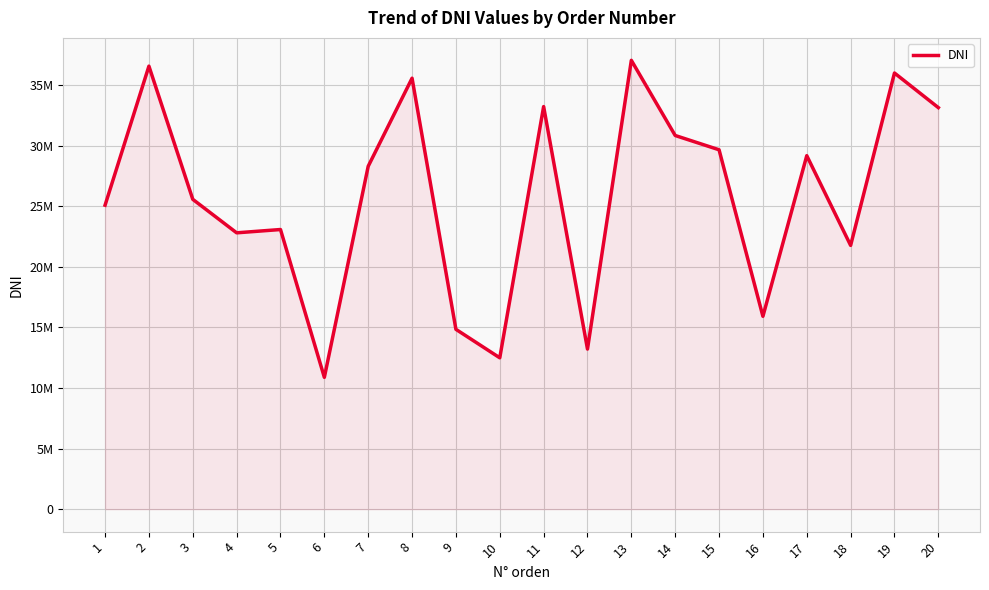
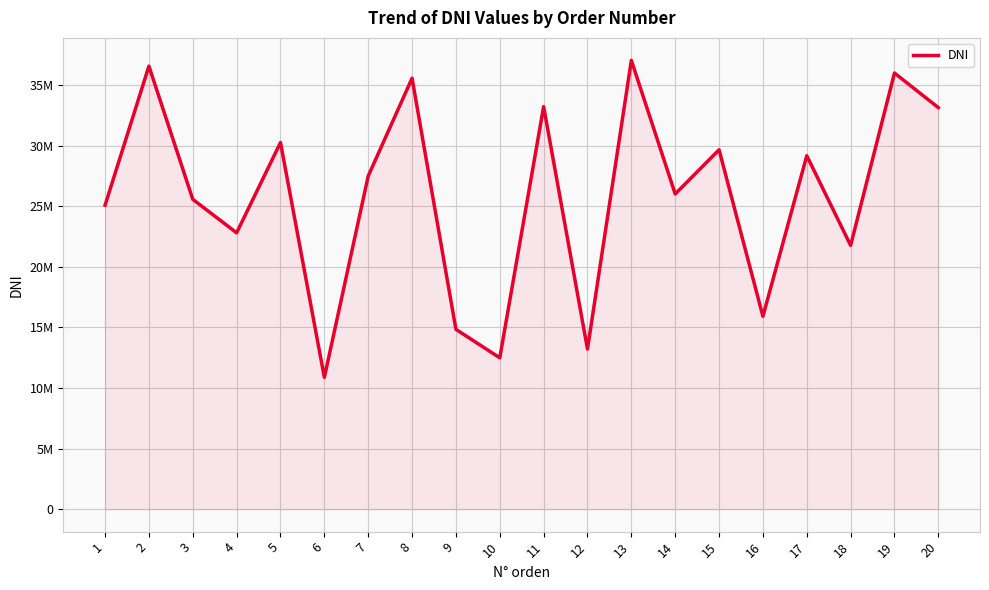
  {
    "1": 25100000,
    "2": 36600000,
    "3": 25600000,
    "4": 22800000,
-   "5": 23100000,
+   "5": 30300000,
    "6": 10900000,
-   "7": 28300000,
+   "7": 27500000,
    "8": 35600000,
    "9": 14800000,
    "10": 12500000,
    "11": 33200000,
    "12": 13200000,
    "13": 37000000,
-   "14": 30800000,
+   "14": 26000000,
    "15": 29700000,
    "16": 15900000,
    "17": 29200000,
    "18": 21800000,
    "19": 36000000,
    "20": 33100000
  }
